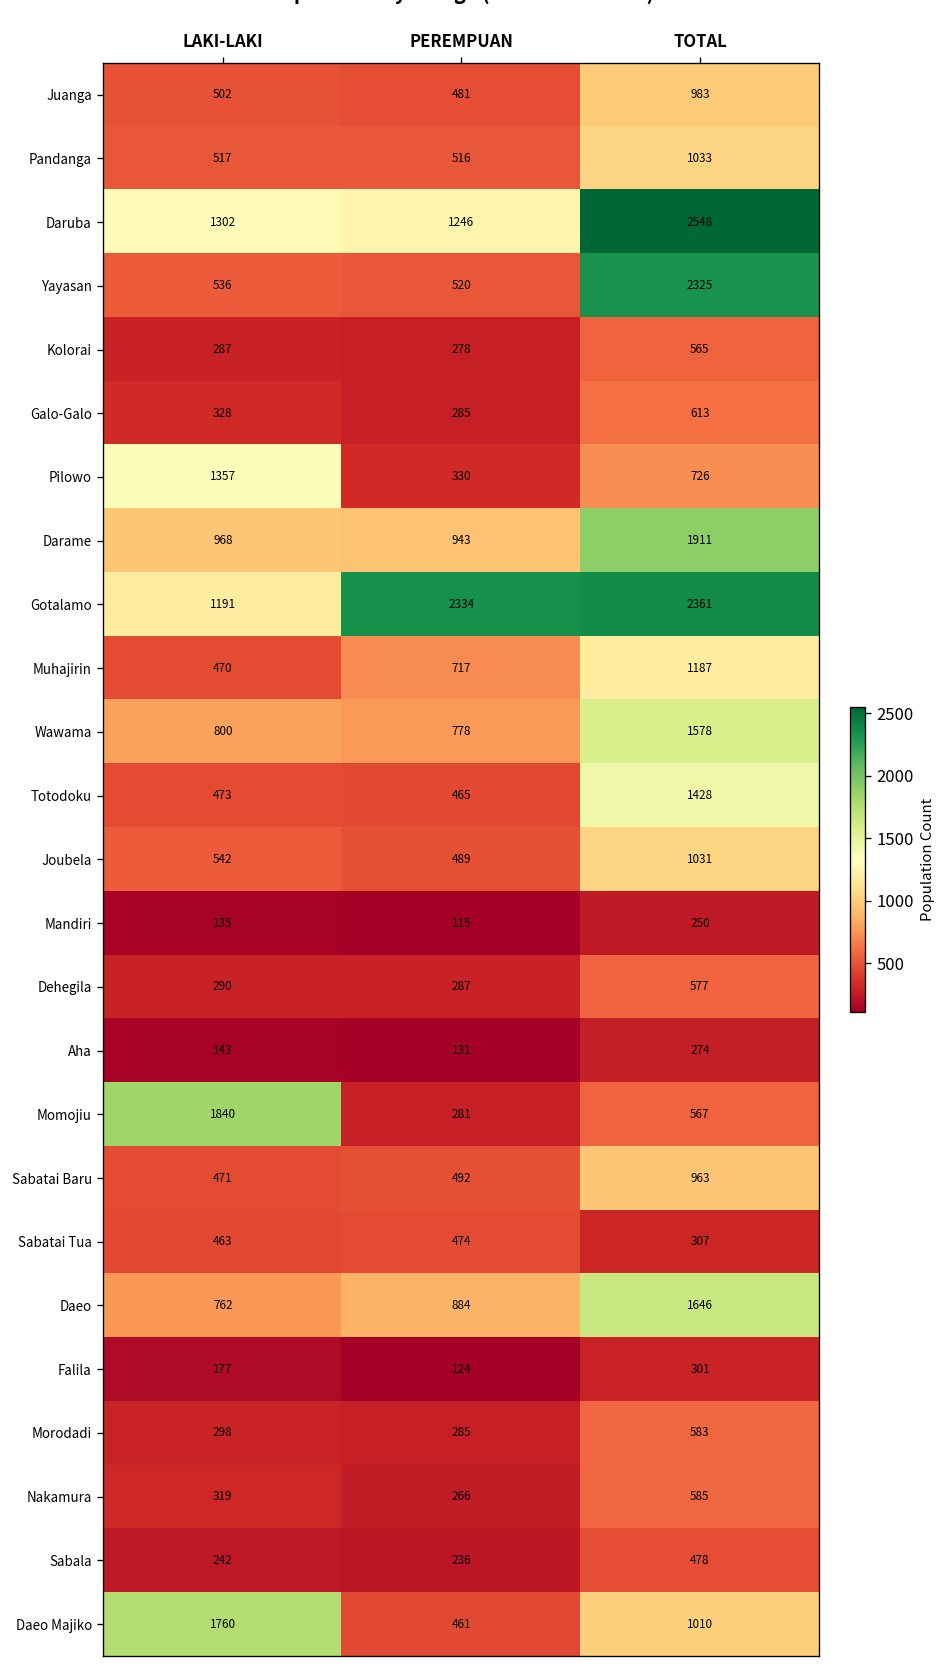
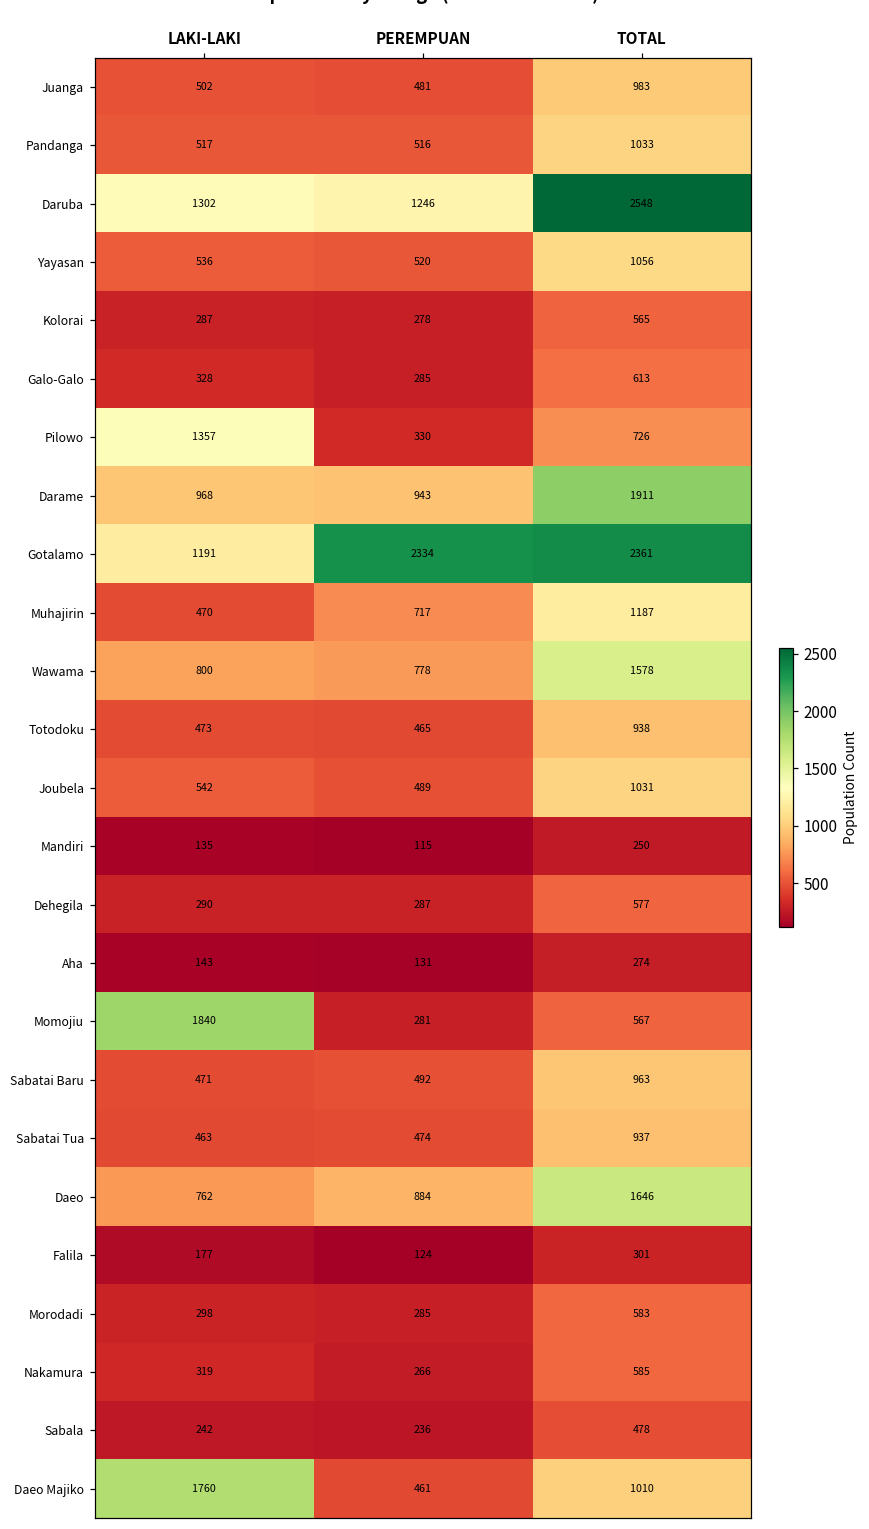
  {
    "Juanga": {
      "LAKI-LAKI": 502,
      "PEREMPUAN": 481,
      "TOTAL": 983
    },
    "Pandanga": {
      "LAKI-LAKI": 517,
      "PEREMPUAN": 516,
      "TOTAL": 1033
    },
    "Daruba": {
      "LAKI-LAKI": 1302,
      "PEREMPUAN": 1246,
      "TOTAL": 2548
    },
    "Yayasan": {
      "LAKI-LAKI": 536,
      "PEREMPUAN": 520,
-     "TOTAL": 2325
+     "TOTAL": 1056
    },
    "Kolorai": {
      "LAKI-LAKI": 287,
      "PEREMPUAN": 278,
      "TOTAL": 565
    },
    "Galo-Galo": {
      "LAKI-LAKI": 328,
      "PEREMPUAN": 285,
      "TOTAL": 613
    },
    "Pilowo": {
      "LAKI-LAKI": 1357,
      "PEREMPUAN": 330,
      "TOTAL": 726
    },
    "Darame": {
      "LAKI-LAKI": 968,
      "PEREMPUAN": 943,
      "TOTAL": 1911
    },
    "Gotalamo": {
      "LAKI-LAKI": 1191,
      "PEREMPUAN": 2334,
      "TOTAL": 2361
    },
    "Muhajirin": {
      "LAKI-LAKI": 470,
      "PEREMPUAN": 717,
      "TOTAL": 1187
    },
    "Wawama": {
      "LAKI-LAKI": 800,
      "PEREMPUAN": 778,
      "TOTAL": 1578
    },
    "Totodoku": {
      "LAKI-LAKI": 473,
      "PEREMPUAN": 465,
-     "TOTAL": 1428
+     "TOTAL": 938
    },
    "Joubela": {
      "LAKI-LAKI": 542,
      "PEREMPUAN": 489,
      "TOTAL": 1031
    },
    "Mandiri": {
      "LAKI-LAKI": 135,
      "PEREMPUAN": 115,
      "TOTAL": 250
    },
    "Dehegila": {
      "LAKI-LAKI": 290,
      "PEREMPUAN": 287,
      "TOTAL": 577
    },
    "Aha": {
      "LAKI-LAKI": 143,
      "PEREMPUAN": 131,
      "TOTAL": 274
    },
    "Momojiu": {
      "LAKI-LAKI": 1840,
      "PEREMPUAN": 281,
      "TOTAL": 567
    },
    "Sabatai Baru": {
      "LAKI-LAKI": 471,
      "PEREMPUAN": 492,
      "TOTAL": 963
    },
    "Sabatai Tua": {
      "LAKI-LAKI": 463,
      "PEREMPUAN": 474,
-     "TOTAL": 307
+     "TOTAL": 937
    },
    "Daeo": {
      "LAKI-LAKI": 762,
      "PEREMPUAN": 884,
      "TOTAL": 1646
    },
    "Falila": {
      "LAKI-LAKI": 177,
      "PEREMPUAN": 124,
      "TOTAL": 301
    },
    "Morodadi": {
      "LAKI-LAKI": 298,
      "PEREMPUAN": 285,
      "TOTAL": 583
    },
    "Nakamura": {
      "LAKI-LAKI": 319,
      "PEREMPUAN": 266,
      "TOTAL": 585
    },
    "Sabala": {
      "LAKI-LAKI": 242,
      "PEREMPUAN": 236,
      "TOTAL": 478
    },
    "Daeo Majiko": {
      "LAKI-LAKI": 1760,
      "PEREMPUAN": 461,
      "TOTAL": 1010
    }
  }
